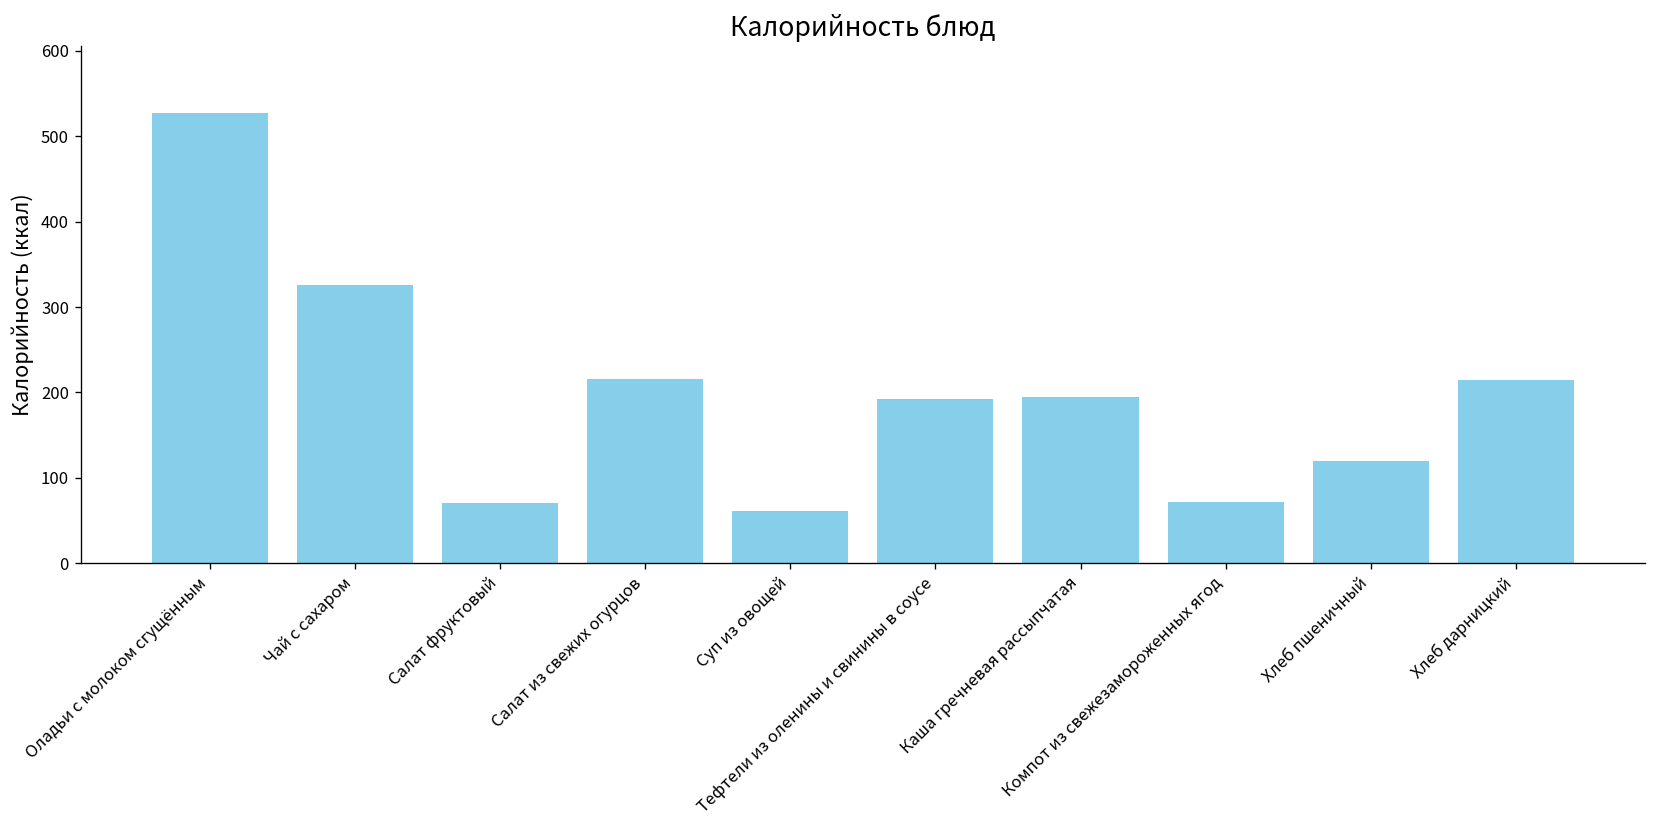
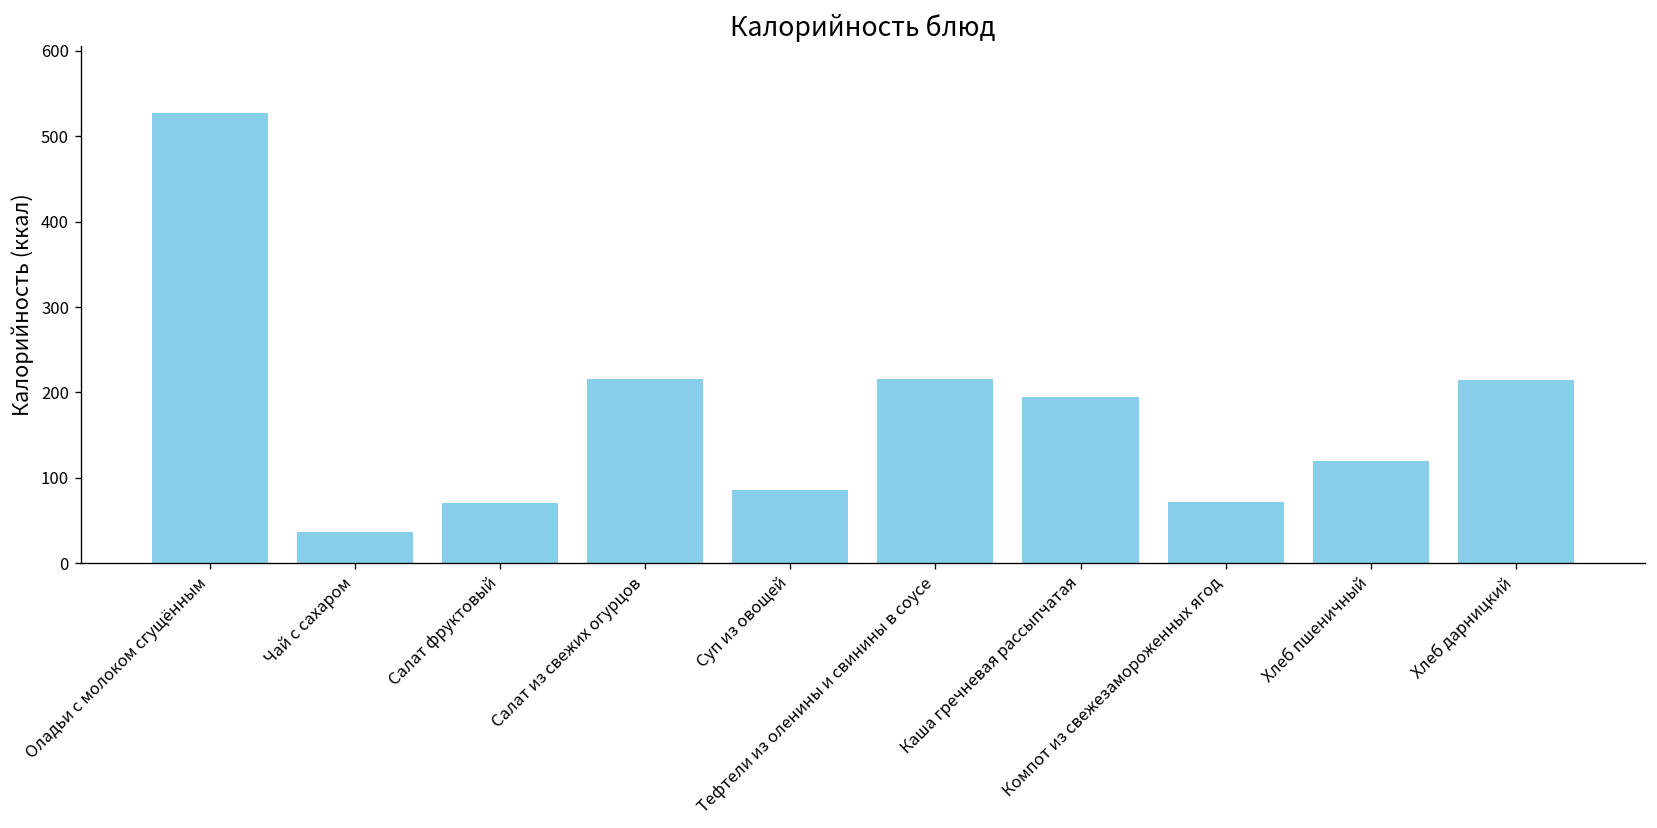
  {
    "Оладьи с молоком сгущённым": 530,
-   "Чай с сахаром": 330,
+   "Чай с сахаром": 40,
    "Салат фруктовый": 70,
    "Салат из свежих огурцов": 220,
-   "Суп из овощей": 60,
-   "Тефтели из оленины и свинины в соусе": 190,
+   "Суп из овощей": 90,
+   "Тефтели из оленины и свинины в соусе": 220,
    "Каша гречневая рассыпчатая": 190,
    "Компот из свежезамороженных ягод": 70,
    "Хлеб пшеничный": 120,
    "Хлеб дарницкий": 220
  }
